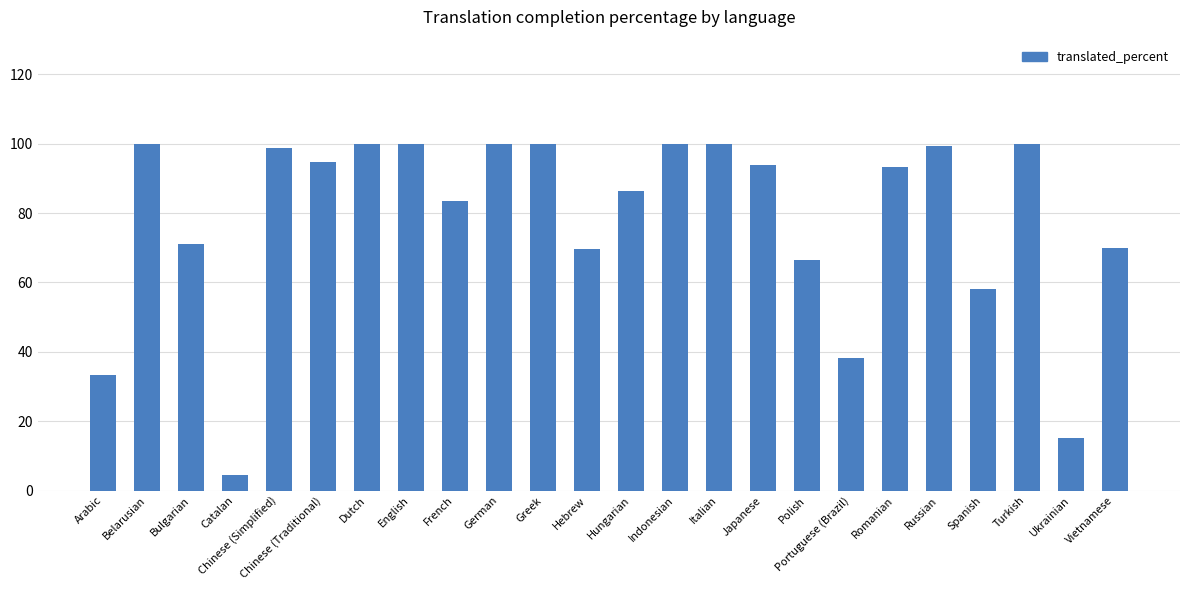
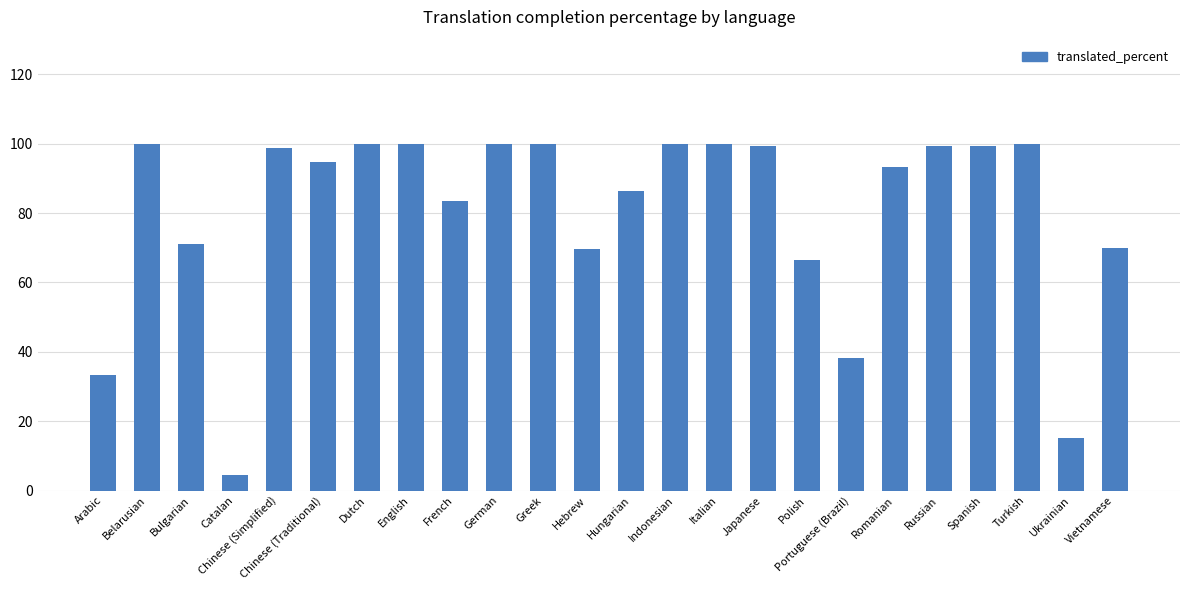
  {
    "Arabic": 33,
    "Belarusian": 100,
    "Bulgarian": 71,
    "Catalan": 5,
    "Chinese (Simplified)": 99,
    "Chinese (Traditional)": 95,
    "Dutch": 100,
    "English": 100,
    "French": 83,
    "German": 100,
    "Greek": 100,
    "Hebrew": 70,
    "Hungarian": 87,
    "Indonesian": 100,
    "Italian": 100,
-   "Japanese": 94,
+   "Japanese": 99,
    "Polish": 67,
    "Portuguese (Brazil)": 38,
    "Romanian": 93,
    "Russian": 99,
-   "Spanish": 58,
+   "Spanish": 99,
    "Turkish": 100,
    "Ukrainian": 15,
    "Vietnamese": 70
  }
